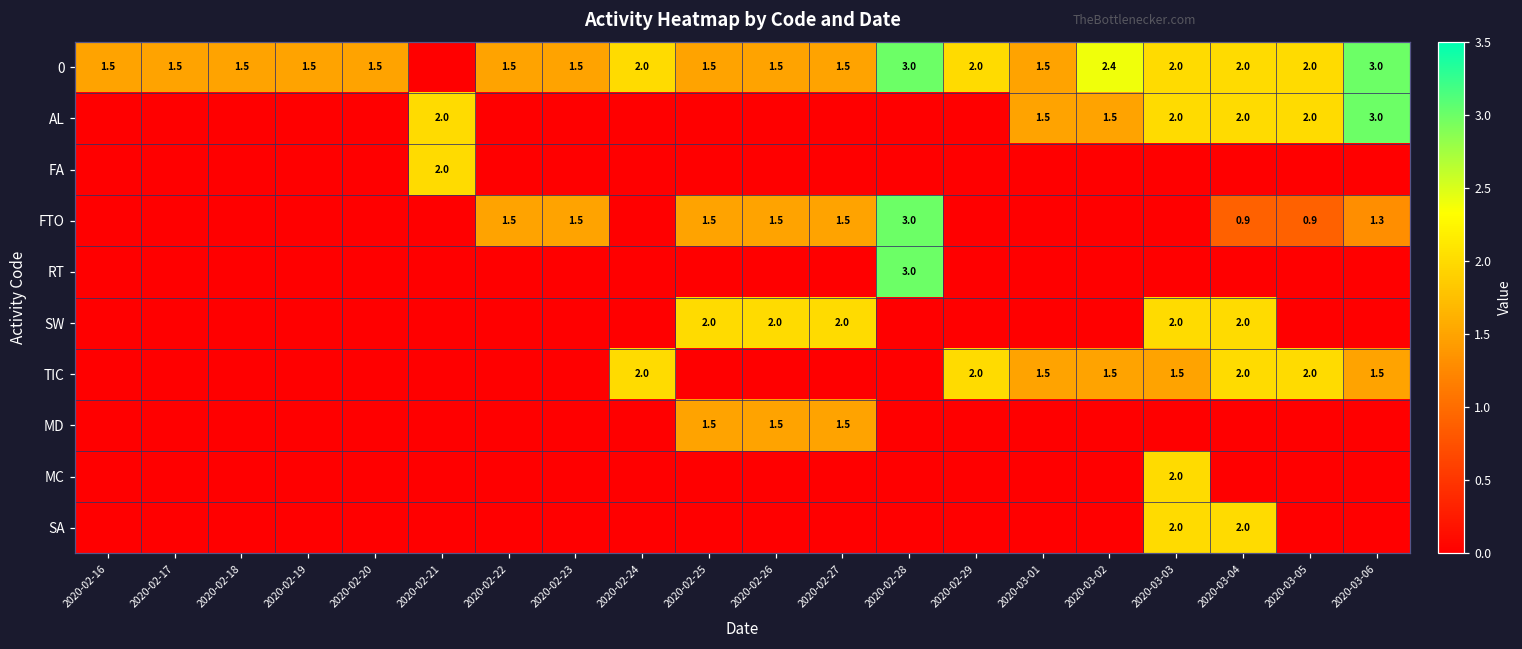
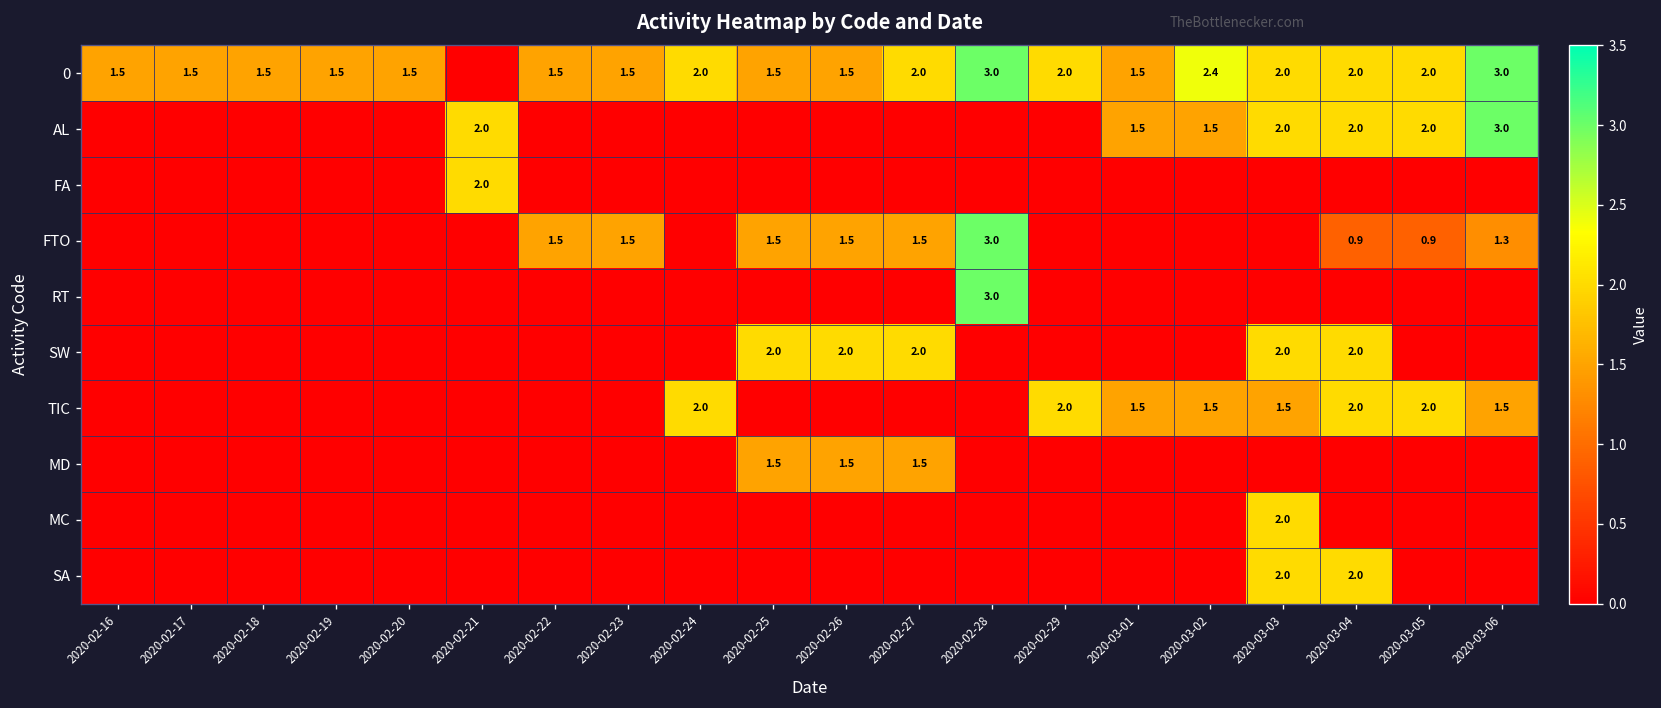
  {
    "0": {
      "2020-02-16": 1.5,
      "2020-02-17": 1.5,
      "2020-02-18": 1.5,
      "2020-02-19": 1.5,
      "2020-02-20": 1.5,
      "2020-02-22": 1.5,
      "2020-02-23": 1.5,
      "2020-02-24": 2.0,
      "2020-02-25": 1.5,
      "2020-02-26": 1.5,
-     "2020-02-27": 1.5,
+     "2020-02-27": 2.0,
      "2020-02-28": 3.0,
      "2020-02-29": 2.0,
      "2020-03-01": 1.5,
      "2020-03-02": 2.4,
      "2020-03-03": 2.0,
      "2020-03-04": 2.0,
      "2020-03-05": 2.0,
      "2020-03-06": 3.0
    },
    "AL": {
      "2020-02-21": 2.0,
      "2020-03-01": 1.5,
      "2020-03-02": 1.5,
      "2020-03-03": 2.0,
      "2020-03-04": 2.0,
      "2020-03-05": 2.0,
      "2020-03-06": 3.0
    },
    "FA": {
      "2020-02-21": 2.0
    },
    "FTO": {
      "2020-02-22": 1.5,
      "2020-02-23": 1.5,
      "2020-02-25": 1.5,
      "2020-02-26": 1.5,
      "2020-02-27": 1.5,
      "2020-02-28": 3.0,
      "2020-03-04": 0.9,
      "2020-03-05": 0.9,
      "2020-03-06": 1.3
    },
    "RT": {
      "2020-02-28": 3.0
    },
    "SW": {
      "2020-02-25": 2.0,
      "2020-02-26": 2.0,
      "2020-02-27": 2.0,
      "2020-03-03": 2.0,
      "2020-03-04": 2.0
    },
    "TIC": {
      "2020-02-24": 2.0,
      "2020-02-29": 2.0,
      "2020-03-01": 1.5,
      "2020-03-02": 1.5,
      "2020-03-03": 1.5,
      "2020-03-04": 2.0,
      "2020-03-05": 2.0,
      "2020-03-06": 1.5
    },
    "MD": {
      "2020-02-25": 1.5,
      "2020-02-26": 1.5,
      "2020-02-27": 1.5
    },
    "MC": {
      "2020-03-03": 2.0
    },
    "SA": {
      "2020-03-03": 2.0,
      "2020-03-04": 2.0
    }
  }
